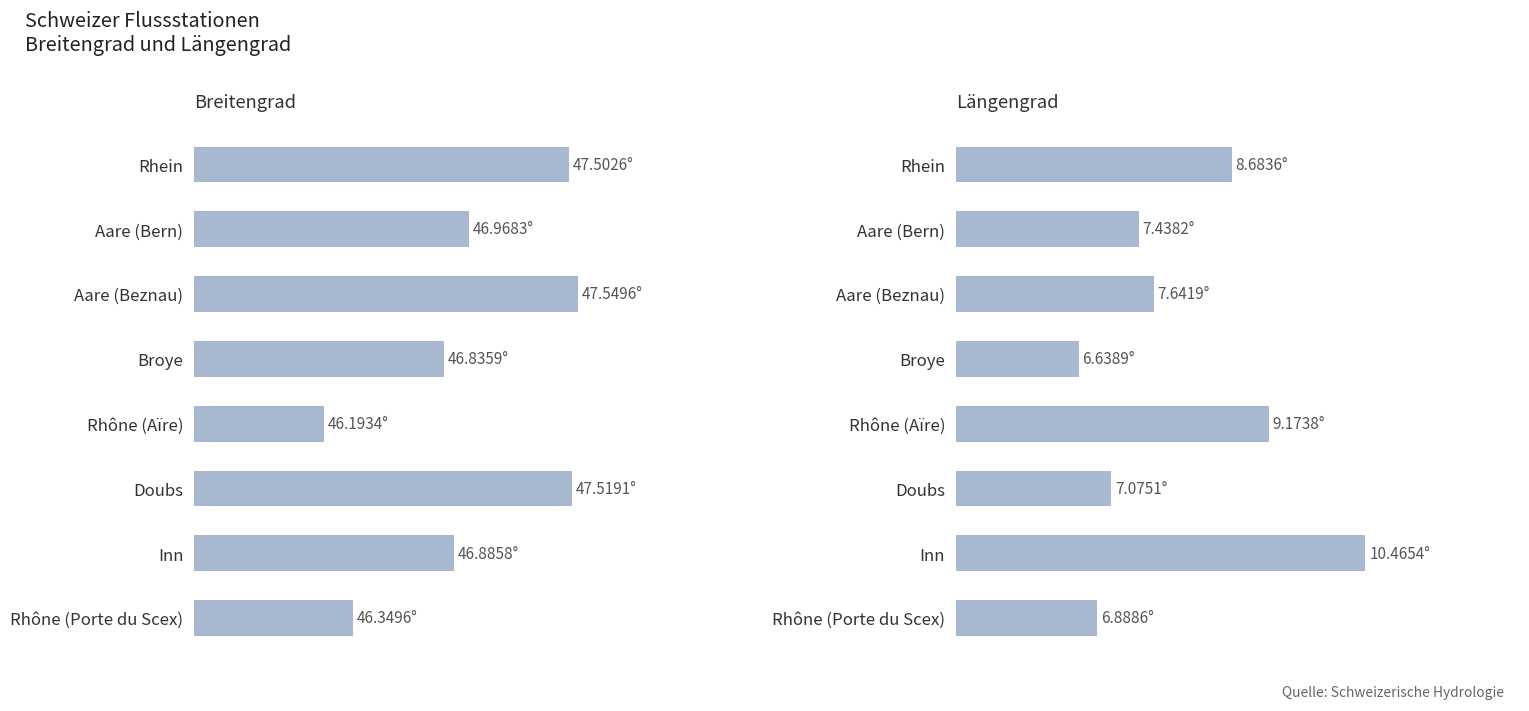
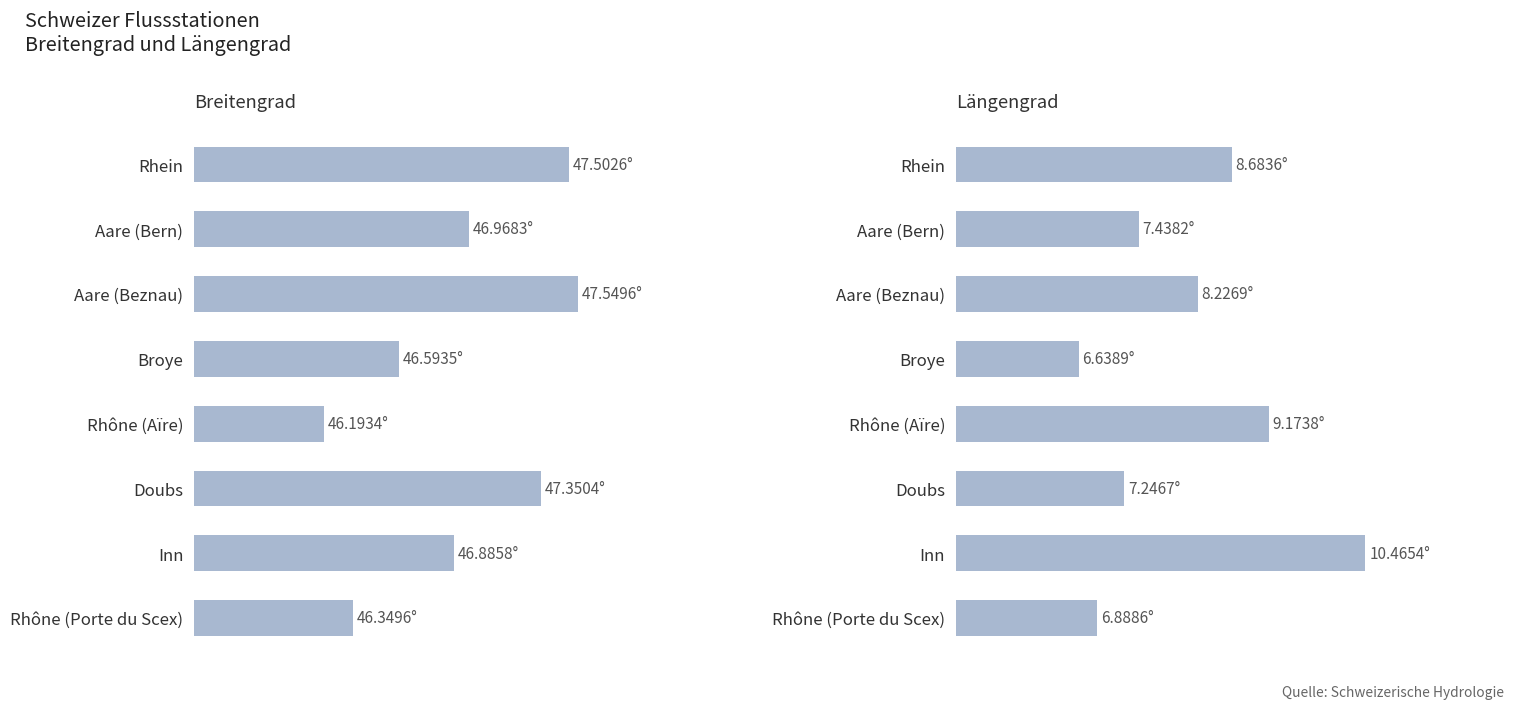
  {
    "Breitengrad": {
      "Rhein": "47.5026°",
      "Aare (Bern)": "46.9683°",
      "Aare (Beznau)": "47.5496°",
-     "Broye": "46.8359°",
+     "Broye": "46.5935°",
      "Rhône (Aïre)": "46.1934°",
-     "Doubs": "47.5191°",
+     "Doubs": "47.3504°",
      "Inn": "46.8858°",
      "Rhône (Porte du Scex)": "46.3496°"
    },
    "Längengrad": {
      "Rhein": "8.6836°",
      "Aare (Bern)": "7.4382°",
-     "Aare (Beznau)": "7.6419°",
+     "Aare (Beznau)": "8.2269°",
      "Broye": "6.6389°",
      "Rhône (Aïre)": "9.1738°",
-     "Doubs": "7.0751°",
+     "Doubs": "7.2467°",
      "Inn": "10.4654°",
      "Rhône (Porte du Scex)": "6.8886°"
    }
  }
